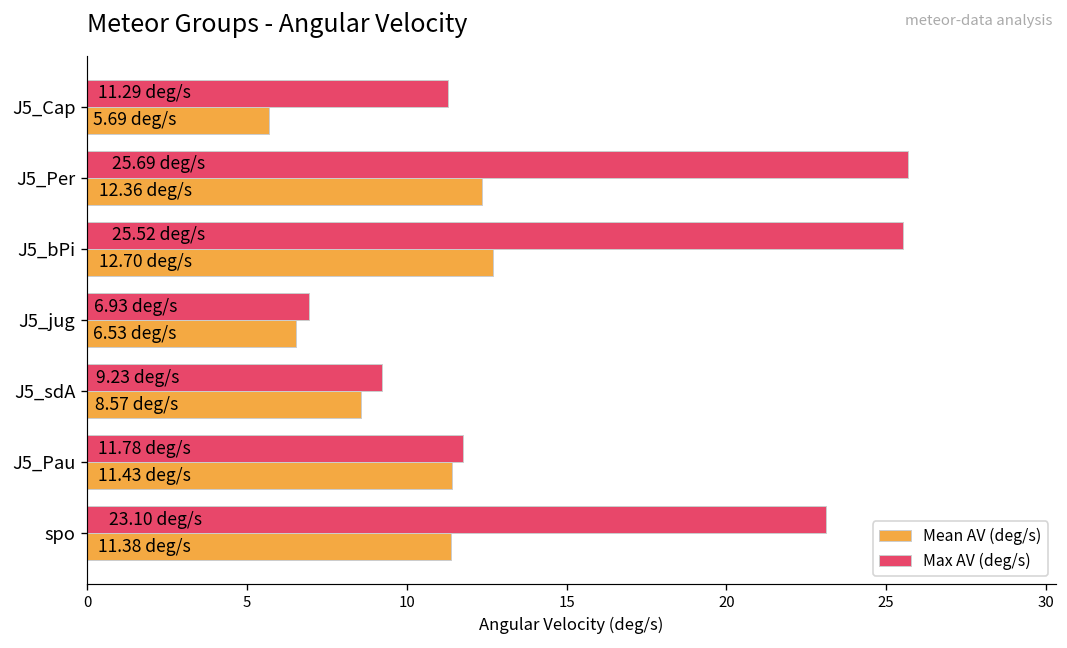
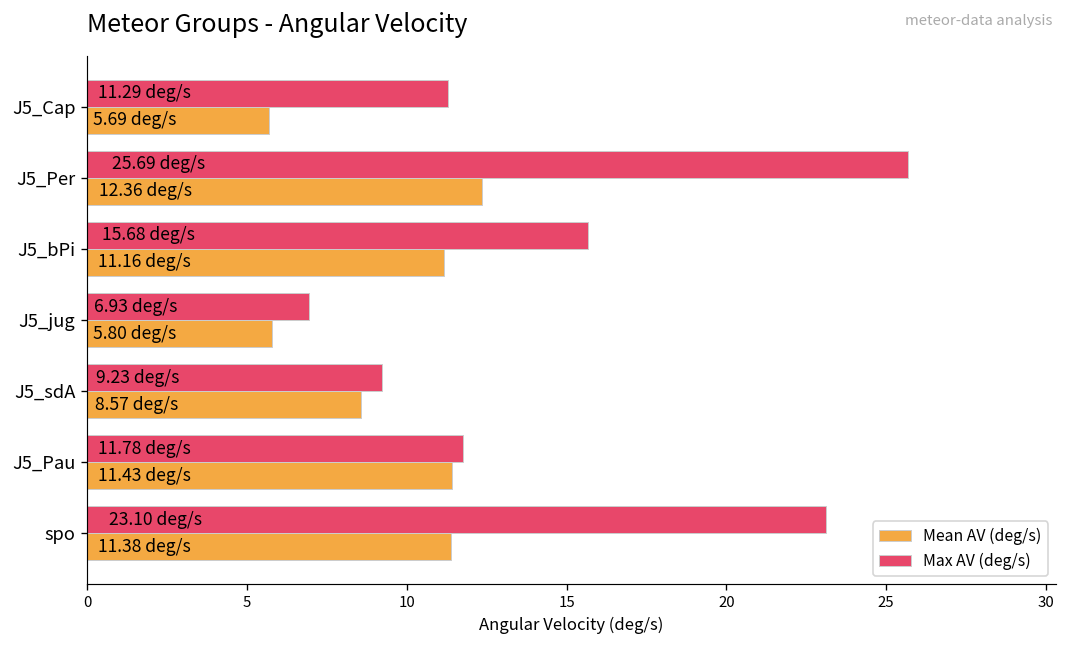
  {
    "Mean AV (deg/s)": {
      "J5_Cap": 5.69,
      "J5_Per": 12.36,
-     "J5_bPi": 12.70,
-     "J5_jug": 6.53,
+     "J5_bPi": 11.16,
+     "J5_jug": 5.80,
      "J5_sdA": 8.57,
      "J5_Pau": 11.43,
      "spo": 11.38
    },
    "Max AV (deg/s)": {
      "J5_Cap": 11.29,
      "J5_Per": 25.69,
-     "J5_bPi": 25.52,
+     "J5_bPi": 15.68,
      "J5_jug": 6.93,
      "J5_sdA": 9.23,
      "J5_Pau": 11.78,
      "spo": 23.10
    }
  }
